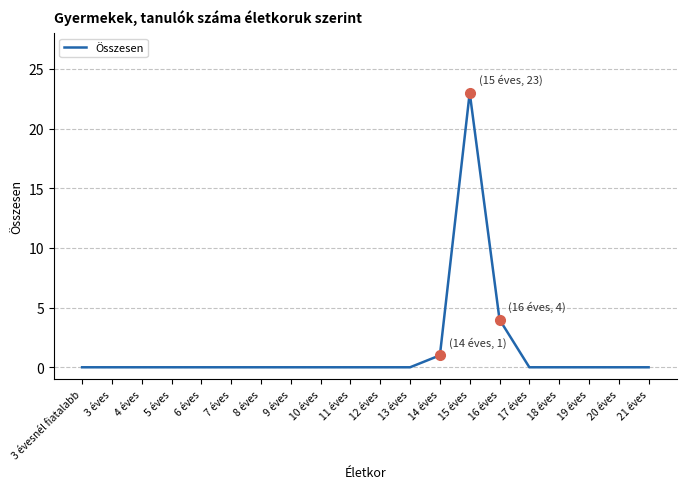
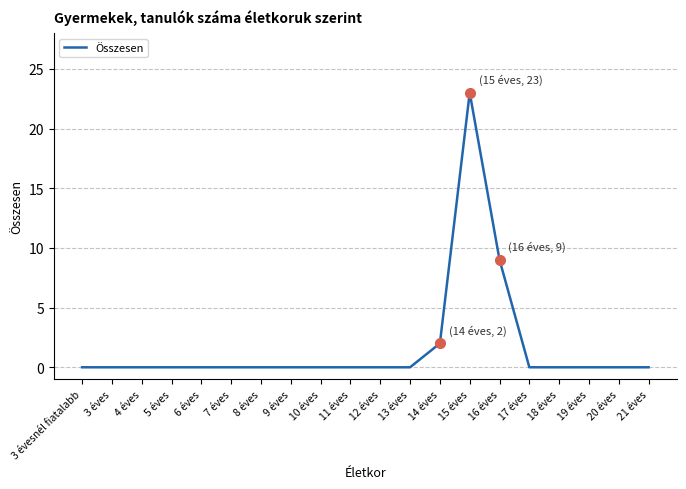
  {
    "Összesen": {
-     "14 éves": 1,
-     "16 éves": 4
+     "14 éves": 2,
+     "16 éves": 9
    }
  }
